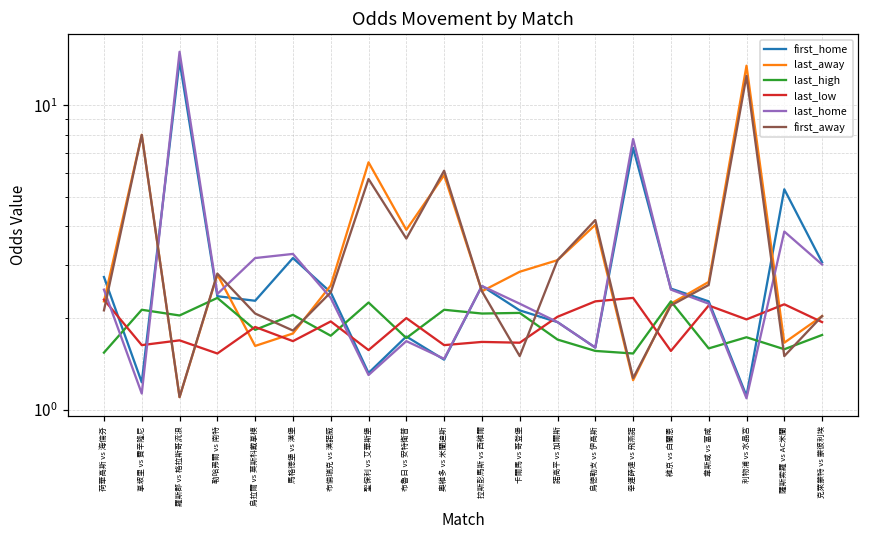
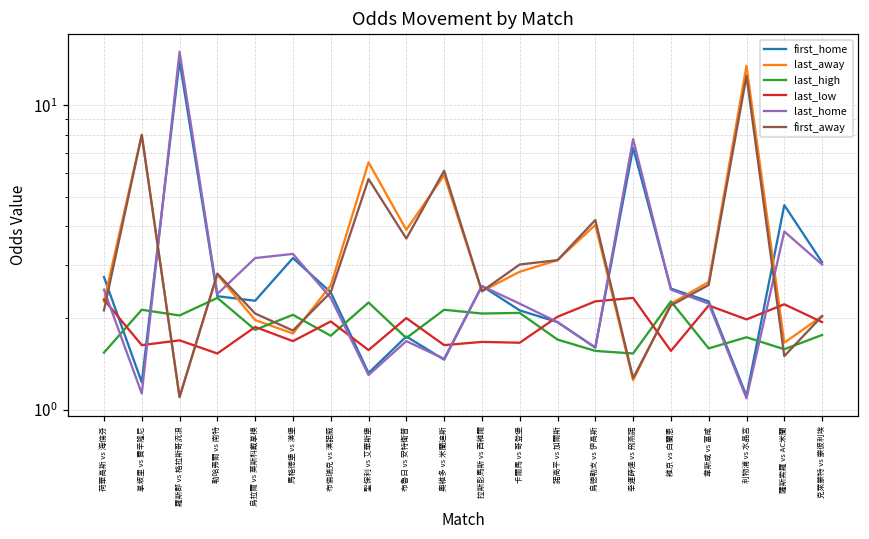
  {
    "first_home": {
      "荷華高斯 vs 海倫芬": 2.7,
      "拿玻里 vs 費辛隆尼": 1.2,
      "羅斯郡 vs 格拉斯哥流浪": 14,
      "烏拉爾 vs 莫斯科戴拿模": 2.3,
      "馬格德堡 vs 漢堡": 3.2,
      "幸運薛達 vs 飛燕諾": 7.3,
-     "薩斯索羅 vs AC米蘭": 5.3
+     "薩斯索羅 vs AC米蘭": 4.7
    },
    "last_away": {
-     "烏拉爾 vs 莫斯科戴拿模": 1.6,
+     "烏拉爾 vs 莫斯科戴拿模": 2.0,
      "馬格德堡 vs 漢堡": 1.8,
      "布倫瑞克 vs 漢諾威": 2.6,
      "聖保利 vs 艾華斯堡": 6.5,
      "布魯日 vs 安特衛普": 3.9,
      "奧維多 vs 米蘭迪斯": 5.9,
      "卡爾馬 vs 哥登堡": 2.8,
      "烏德勒支 vs 伊高斯": 4.1,
      "韋斯咸 vs 富咸": 2.6,
      "利物浦 vs 水晶宮": 14,
      "薩斯索羅 vs AC米蘭": 1.7
    },
    "last_high": {
      "荷華高斯 vs 海倫芬": 1.5,
      "拿玻里 vs 費辛隆尼": 2.1,
      "羅斯郡 vs 格拉斯哥流浪": 2.0,
      "烏拉爾 vs 莫斯科戴拿模": 1.8,
      "馬格德堡 vs 漢堡": 2.1,
      "布倫瑞克 vs 漢諾威": 1.8,
      "聖保利 vs 艾華斯堡": 2.3,
      "奧維多 vs 米蘭迪斯": 2.1,
      "拉斯彭馬斯 vs 西維爾": 2.1,
      "諾高平 vs 加爾斯": 1.7,
      "烏德勒支 vs 伊高斯": 1.6,
      "幸運薛達 vs 飛燕諾": 1.5,
      "韋斯咸 vs 富咸": 1.6,
      "利物浦 vs 水晶宮": 1.7,
      "薩斯索羅 vs AC米蘭": 1.6,
      "克萊蒙特 vs 蒙彼利埃": 1.8
    },
    "last_low": {
      "拿玻里 vs 費辛隆尼": 1.6,
      "羅斯郡 vs 格拉斯哥流浪": 1.7,
      "勒哈弗爾 vs 南特": 1.5,
      "烏拉爾 vs 莫斯科戴拿模": 1.9,
      "馬格德堡 vs 漢堡": 1.7,
      "布倫瑞克 vs 漢諾威": 2.0,
      "聖保利 vs 艾華斯堡": 1.6,
      "布魯日 vs 安特衛普": 2.0,
      "奧維多 vs 米蘭迪斯": 1.6,
      "拉斯彭馬斯 vs 西維爾": 1.7,
      "卡爾馬 vs 哥登堡": 1.7,
      "諾高平 vs 加爾斯": 2.0,
      "烏德勒支 vs 伊高斯": 2.3,
      "幸運薛達 vs 飛燕諾": 2.3,
      "維京 vs 白蘭恩": 1.6,
      "利物浦 vs 水晶宮": 2.0,
      "薩斯索羅 vs AC米蘭": 2.2,
      "克萊蒙特 vs 蒙彼利埃": 1.9
    },
    "last_home": {
      "荷華高斯 vs 海倫芬": 2.5,
      "拿玻里 vs 費辛隆尼": 1.13,
      "羅斯郡 vs 格拉斯哥流浪": 15,
      "烏拉爾 vs 莫斯科戴拿模": 3.2,
      "馬格德堡 vs 漢堡": 3.3,
      "布倫瑞克 vs 漢諾威": 2.3,
      "布魯日 vs 安特衛普": 1.7,
      "卡爾馬 vs 哥登堡": 2.2,
      "幸運薛達 vs 飛燕諾": 7.8,
      "薩斯索羅 vs AC米蘭": 3.9
    },
    "first_away": {
      "荷華高斯 vs 海倫芬": 2.1,
      "烏拉爾 vs 莫斯科戴拿模": 2.1,
      "馬格德堡 vs 漢堡": 1.8,
      "聖保利 vs 艾華斯堡": 5.7,
      "布魯日 vs 安特衛普": 3.7,
      "奧維多 vs 米蘭迪斯": 6.1,
-     "卡爾馬 vs 哥登堡": 1.5,
+     "卡爾馬 vs 哥登堡": 3.0,
      "烏德勒支 vs 伊高斯": 4.2,
      "韋斯咸 vs 富咸": 2.6,
      "利物浦 vs 水晶宮": 13,
      "薩斯索羅 vs AC米蘭": 1.5
    }
  }
